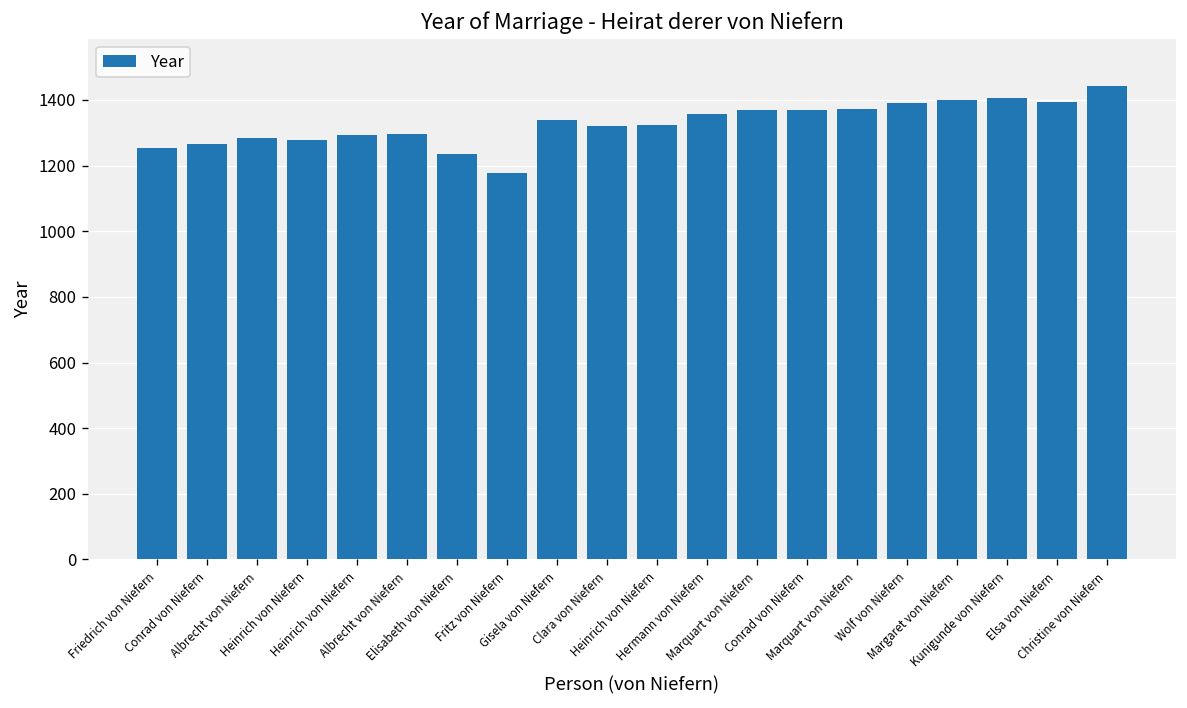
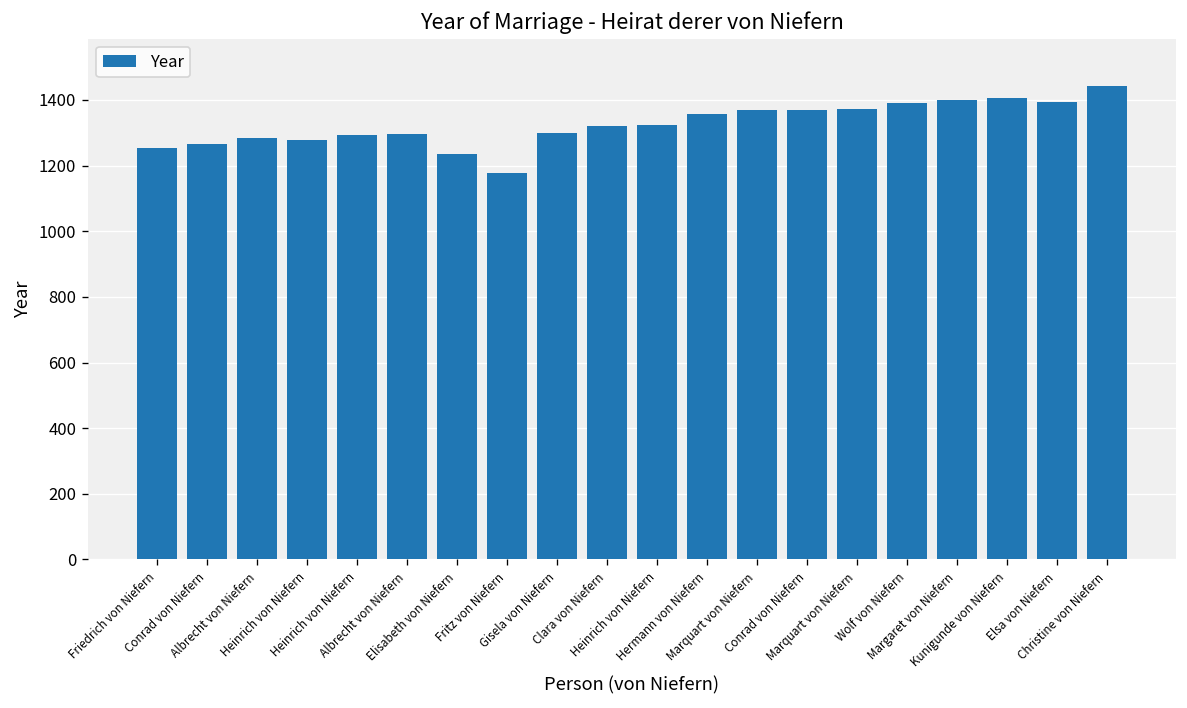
  {
    "Friedrich von Niefern": 1260,
    "Elisabeth von Niefern": 1240,
    "Fritz von Niefern": 1180,
-   "Gisela von Niefern": 1340,
+   "Gisela von Niefern": 1300,
    "Clara von Niefern": 1320,
    "Hermann von Niefern": 1360,
    "Wolf von Niefern": 1390,
    "Margaret von Niefern": 1400,
    "Kunigunde von Niefern": 1410,
    "Elsa von Niefern": 1390,
    "Christine von Niefern": 1440
  }
